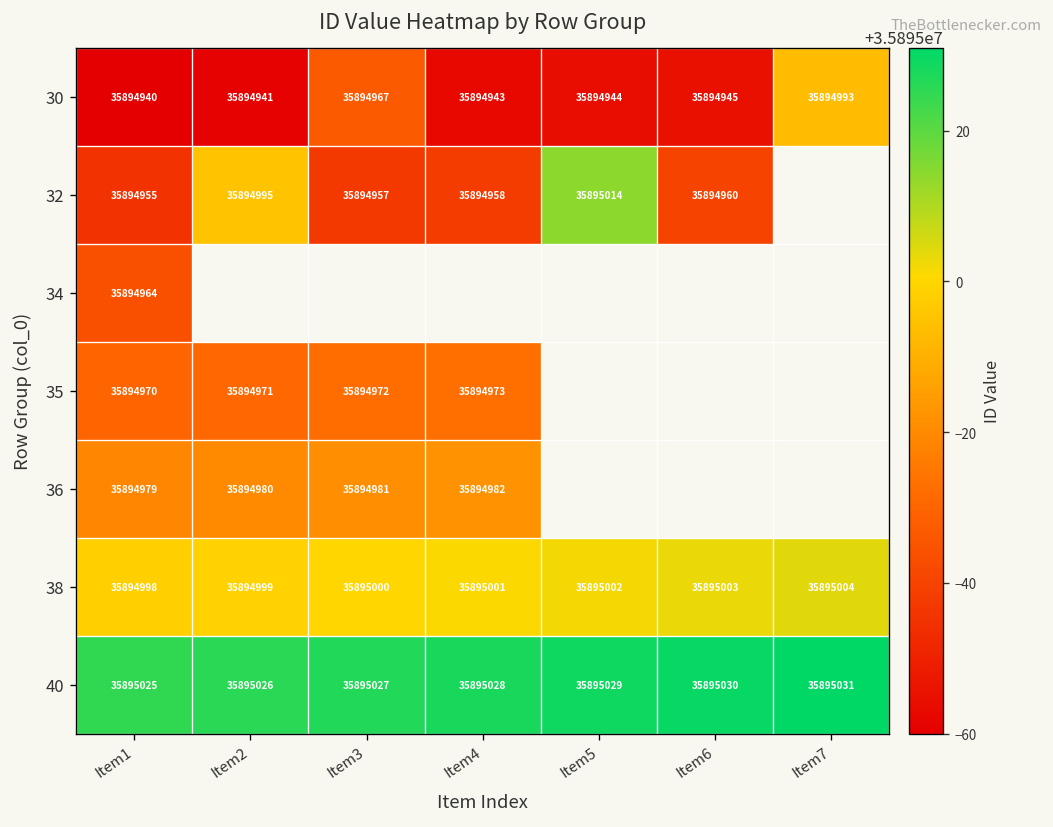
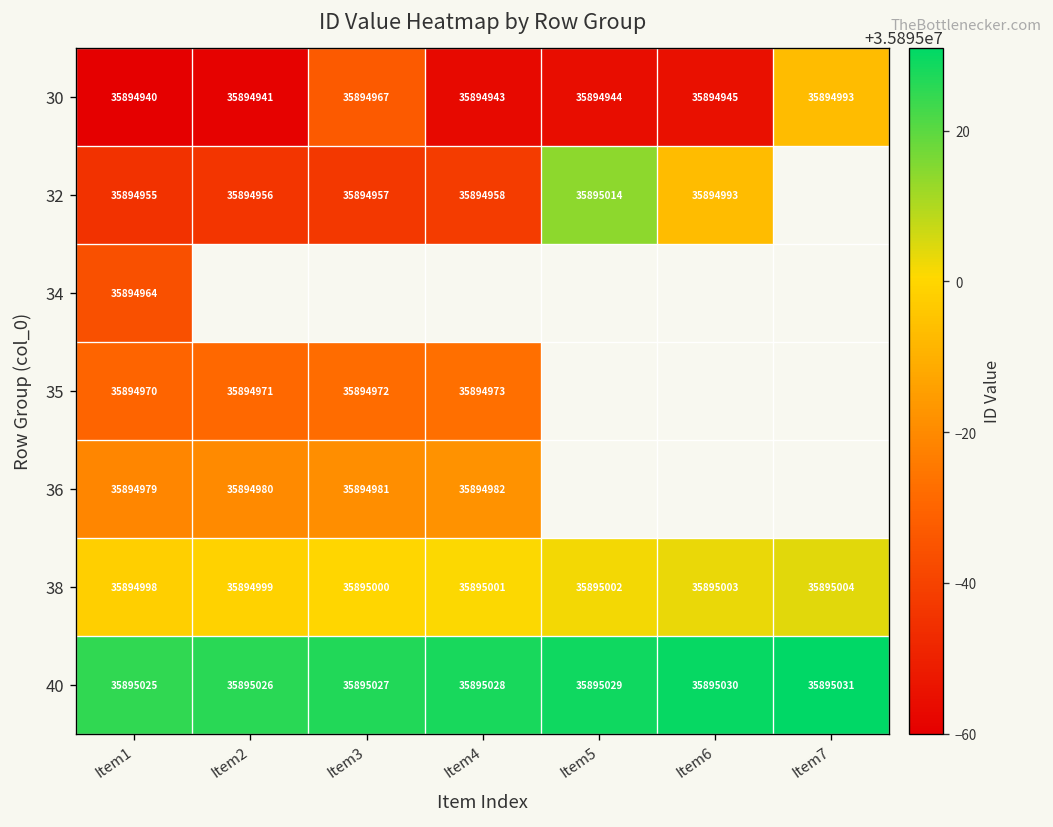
  {
    "30": {
      "Item1": 35894940,
      "Item2": 35894941,
      "Item3": 35894967,
      "Item4": 35894943,
      "Item5": 35894944,
      "Item6": 35894945,
      "Item7": 35894993
    },
    "32": {
      "Item1": 35894955,
-     "Item2": 35894995,
+     "Item2": 35894956,
      "Item3": 35894957,
      "Item4": 35894958,
      "Item5": 35895014,
-     "Item6": 35894960
+     "Item6": 35894993
    },
    "34": {
      "Item1": 35894964
    },
    "35": {
      "Item1": 35894970,
      "Item2": 35894971,
      "Item3": 35894972,
      "Item4": 35894973
    },
    "36": {
      "Item1": 35894979,
      "Item2": 35894980,
      "Item3": 35894981,
      "Item4": 35894982
    },
    "38": {
      "Item1": 35894998,
      "Item2": 35894999,
      "Item3": 35895000,
      "Item4": 35895001,
      "Item5": 35895002,
      "Item6": 35895003,
      "Item7": 35895004
    },
    "40": {
      "Item1": 35895025,
      "Item2": 35895026,
      "Item3": 35895027,
      "Item4": 35895028,
      "Item5": 35895029,
      "Item6": 35895030,
      "Item7": 35895031
    }
  }
